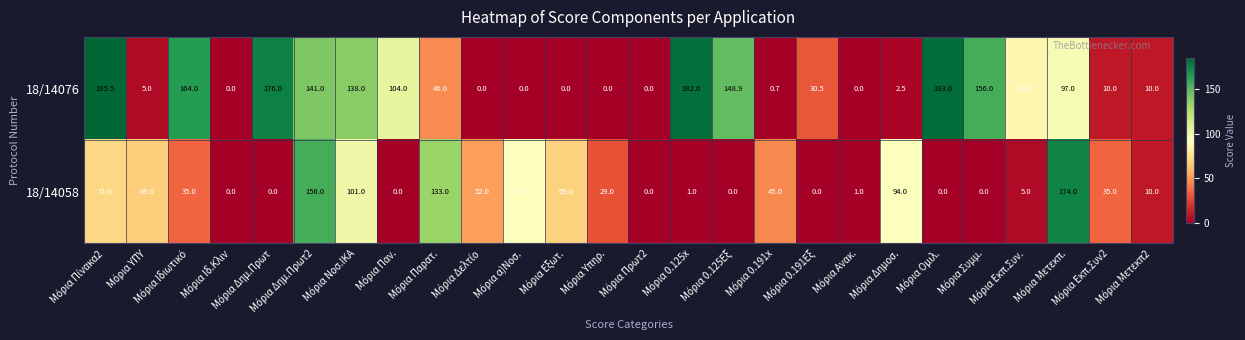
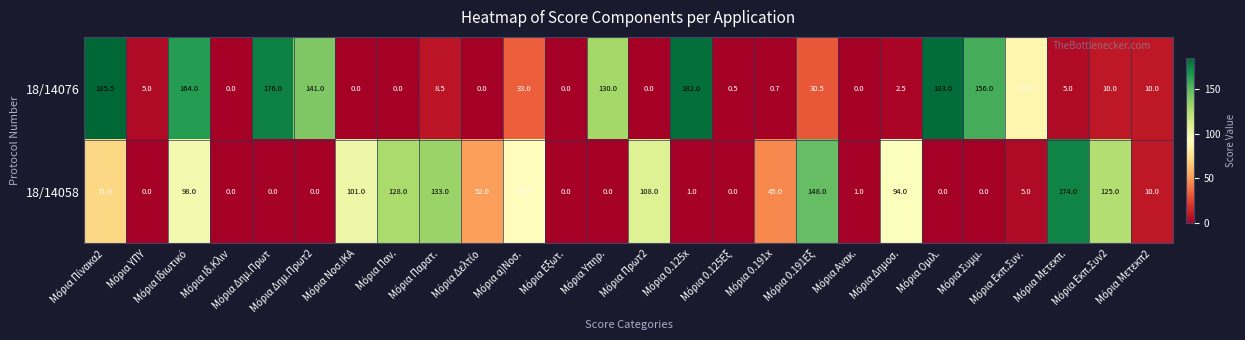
  {
    "18/14076": {
      "Μόρια Πίνακα2": 185.5,
      "Μόρια ΥΠΥ": 5.0,
      "Μόρια Ιδιωτικό": 164.0,
      "Μόρια Ιδ.Κλιν": 0.0,
      "Μόρια Δημ.Πρωτ": 176.0,
      "Μόρια Δημ.Πρωτ2": 141.0,
-     "Μόρια Νοσ.ΙΚΑ": 138.0,
-     "Μόρια Παν.": 104.0,
-     "Μόρια Παρατ.": 46.0,
+     "Μόρια Νοσ.ΙΚΑ": 0.0,
+     "Μόρια Παν.": 0.0,
+     "Μόρια Παρατ.": 8.5,
      "Μόρια Δελτίο": 0.0,
-     "Μόρια α)Νοσ.": 0.0,
+     "Μόρια α)Νοσ.": 33.0,
      "Μόρια Εξωτ.": 0.0,
-     "Μόρια Υπηρ.": 0.0,
+     "Μόρια Υπηρ.": 130.0,
      "Μόρια Πρωτ2": 0.0,
      "Μόρια 0.125x": 182.0,
-     "Μόρια 0.125Εξ": 148.9,
+     "Μόρια 0.125Εξ": 0.5,
      "Μόρια 0.191x": 0.7,
      "Μόρια 0.191Εξ": 30.5,
      "Μόρια Ανακ.": 0.0,
      "Μόρια Δημοσ.": 2.5,
      "Μόρια Ομιλ.": 183.0,
      "Μόρια Συμμ.": 156.0,
      "Μόρια Εκπ.Συν.": 87.0,
-     "Μόρια Μετεκπ.": 97.0,
+     "Μόρια Μετεκπ.": 5.0,
      "Μόρια Μετεκπ2": 10.0
    },
    "18/14058": {
      "Μόρια Πίνακα2": 71.0,
-     "Μόρια ΥΠΥ": 68.0,
-     "Μόρια Ιδιωτικό": 35.0,
+     "Μόρια ΥΠΥ": 0.0,
+     "Μόρια Ιδιωτικό": 98.0,
      "Μόρια Ιδ.Κλιν": 0.0,
      "Μόρια Δημ.Πρωτ": 0.0,
-     "Μόρια Δημ.Πρωτ2": 156.0,
+     "Μόρια Δημ.Πρωτ2": 0.0,
      "Μόρια Νοσ.ΙΚΑ": 101.0,
-     "Μόρια Παν.": 0.0,
+     "Μόρια Παν.": 128.0,
      "Μόρια Παρατ.": 133.0,
      "Μόρια Δελτίο": 52.0,
      "Μόρια α)Νοσ.": 91.9,
-     "Μόρια Εξωτ.": 69.0,
-     "Μόρια Υπηρ.": 29.0,
-     "Μόρια Πρωτ2": 0.0,
+     "Μόρια Εξωτ.": 0.0,
+     "Μόρια Υπηρ.": 0.0,
+     "Μόρια Πρωτ2": 108.0,
      "Μόρια 0.125x": 1.0,
      "Μόρια 0.125Εξ": 0.0,
      "Μόρια 0.191x": 45.0,
-     "Μόρια 0.191Εξ": 0.0,
+     "Μόρια 0.191Εξ": 148.0,
      "Μόρια Ανακ.": 1.0,
      "Μόρια Δημοσ.": 94.0,
      "Μόρια Ομιλ.": 0.0,
      "Μόρια Συμμ.": 0.0,
      "Μόρια Εκπ.Συν.": 5.0,
      "Μόρια Μετεκπ.": 174.0,
-     "Μόρια Εκπ.Συν2": 35.0,
+     "Μόρια Εκπ.Συν2": 125.0,
      "Μόρια Μετεκπ2": 10.0
    }
  }
